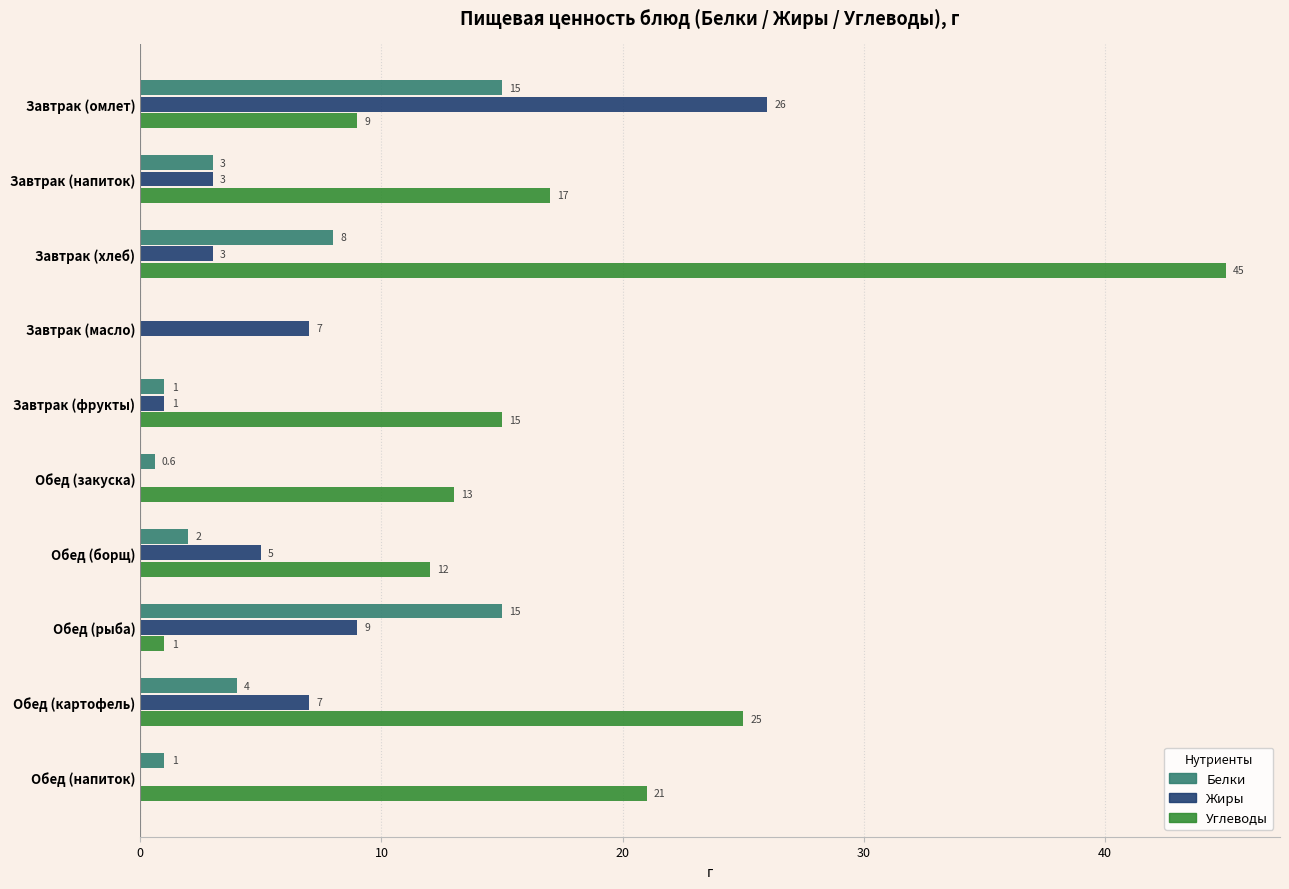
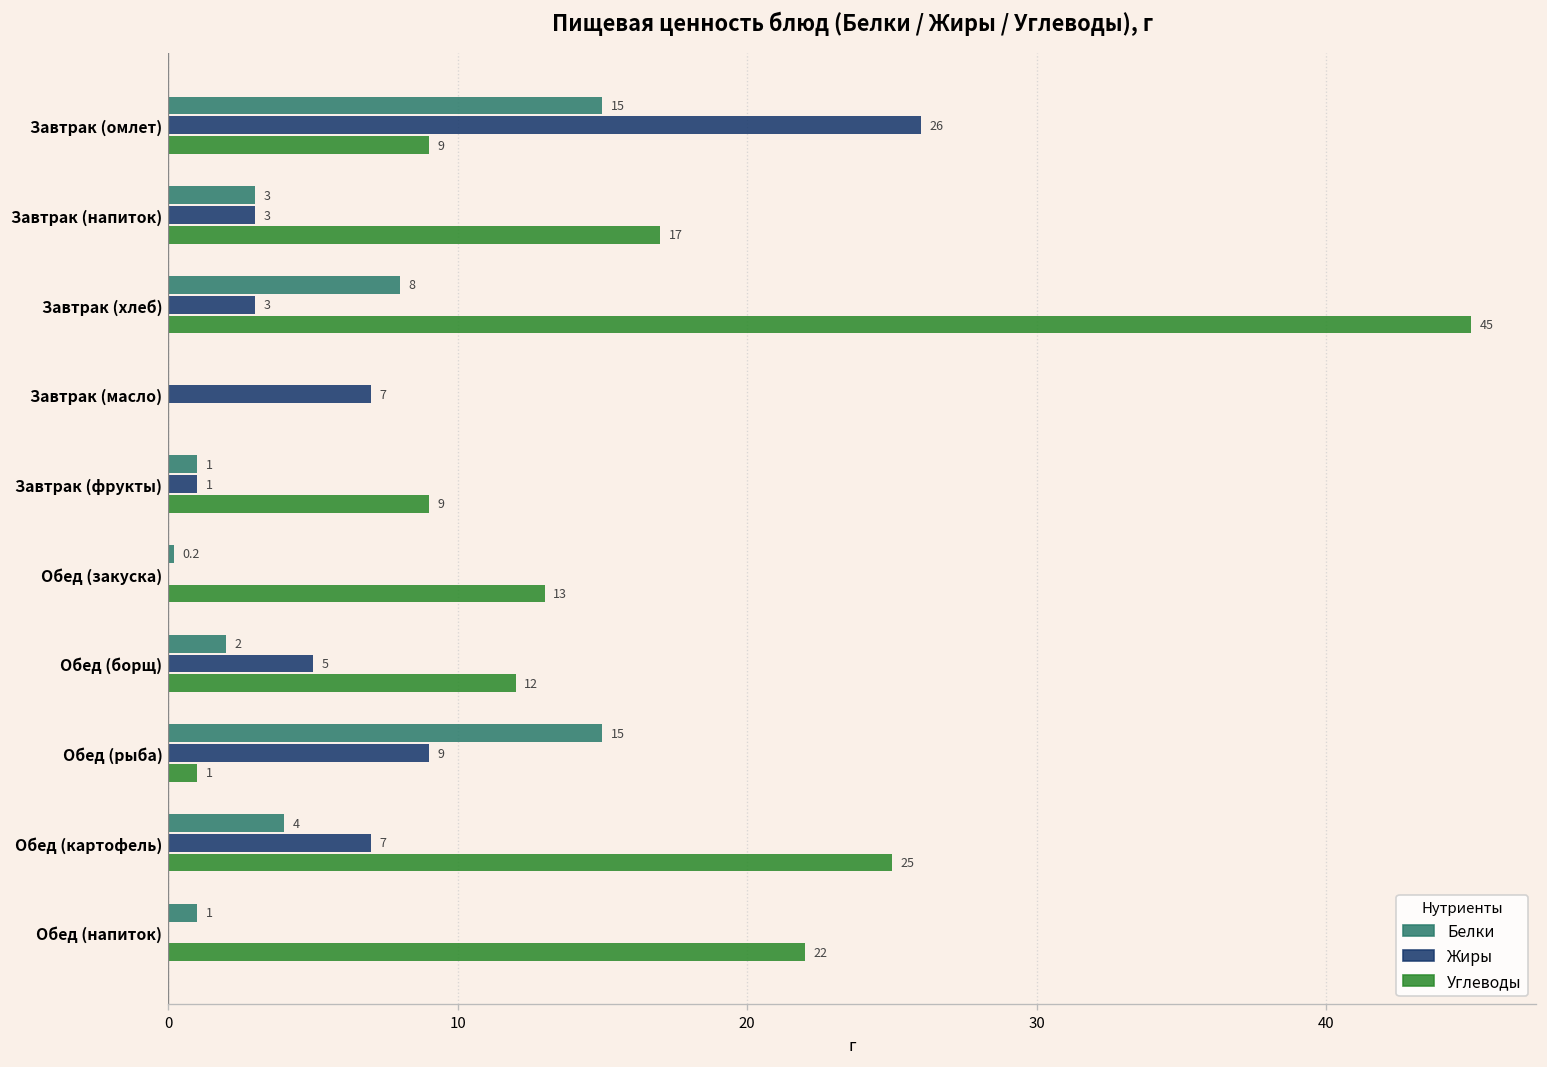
  {
    "Белки": {
      "Завтрак (омлет)": 15,
      "Завтрак (напиток)": 3,
      "Завтрак (хлеб)": 8,
      "Завтрак (фрукты)": 1,
-     "Обед (закуска)": 0.6,
+     "Обед (закуска)": 0.2,
      "Обед (борщ)": 2,
      "Обед (рыба)": 15,
      "Обед (картофель)": 4,
      "Обед (напиток)": 1
    },
    "Жиры": {
      "Завтрак (омлет)": 26,
      "Завтрак (напиток)": 3,
      "Завтрак (хлеб)": 3,
      "Завтрак (масло)": 7,
      "Завтрак (фрукты)": 1,
      "Обед (борщ)": 5,
      "Обед (рыба)": 9,
      "Обед (картофель)": 7
    },
    "Углеводы": {
      "Завтрак (омлет)": 9,
      "Завтрак (напиток)": 17,
      "Завтрак (хлеб)": 45,
-     "Завтрак (фрукты)": 15,
+     "Завтрак (фрукты)": 9,
      "Обед (закуска)": 13,
      "Обед (борщ)": 12,
      "Обед (рыба)": 1,
      "Обед (картофель)": 25,
-     "Обед (напиток)": 21
+     "Обед (напиток)": 22
    }
  }
